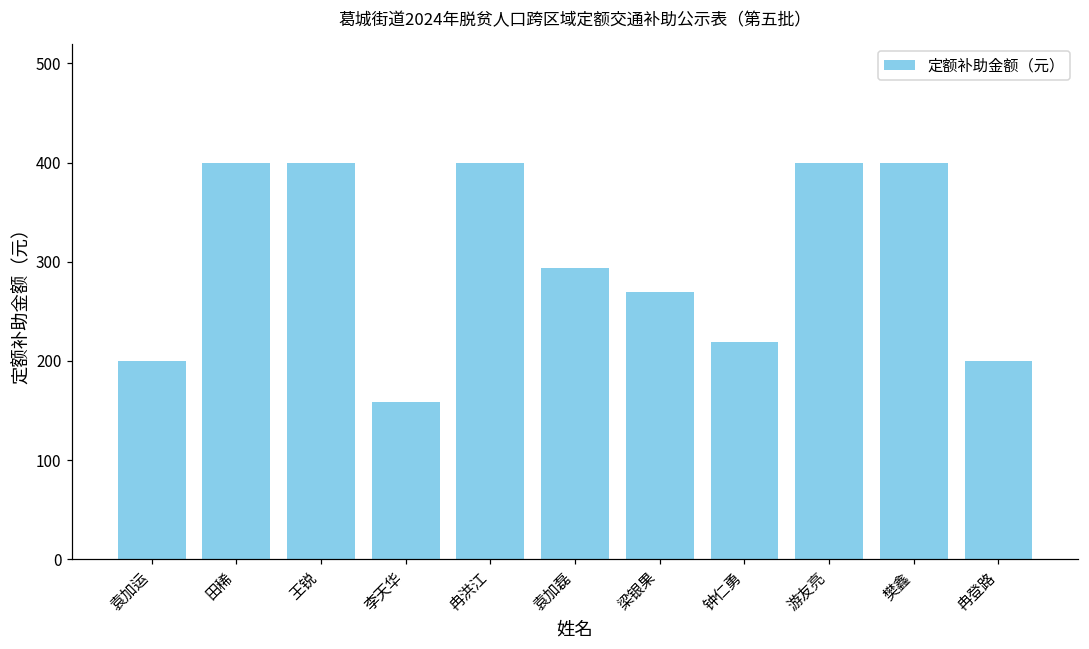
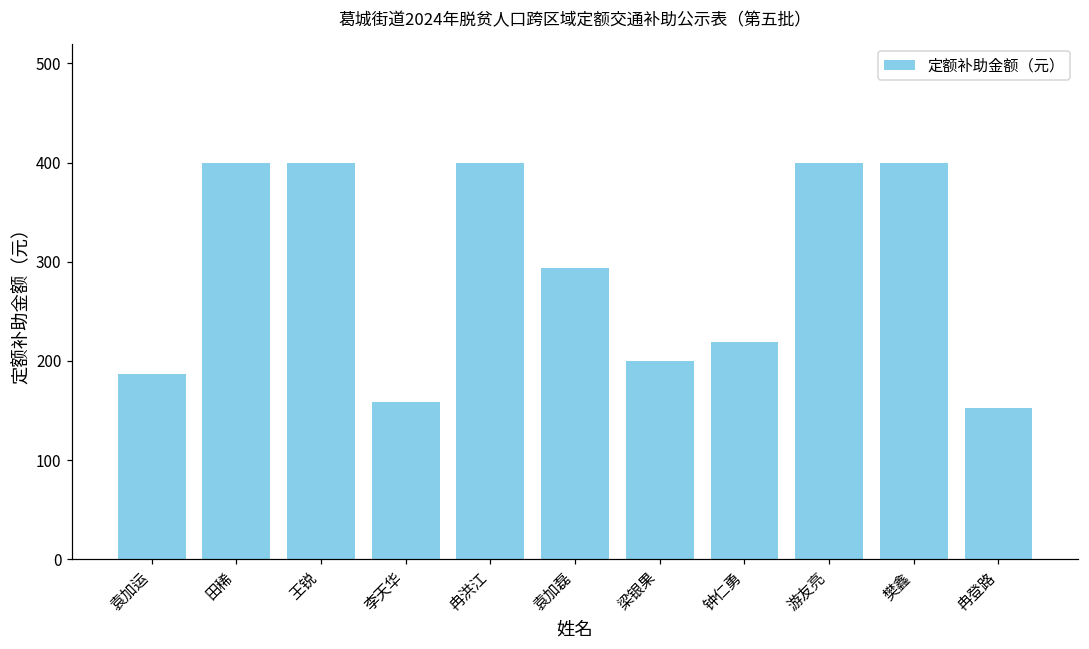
  {
-   "袁加运": 200,
+   "袁加运": 190,
    "田稀": 400,
    "王锐": 400,
    "李天华": 160,
    "冉洪江": 400,
    "袁加磊": 290,
-   "梁银果": 270,
+   "梁银果": 200,
    "钟仁勇": 220,
    "游友亮": 400,
    "樊鑫": 400,
-   "冉登路": 200
+   "冉登路": 150
  }
